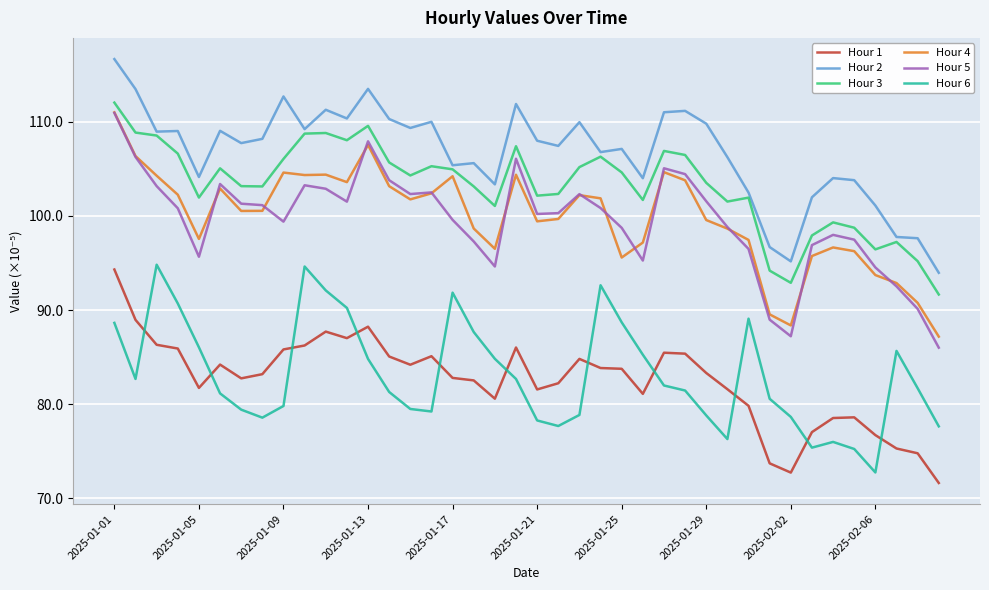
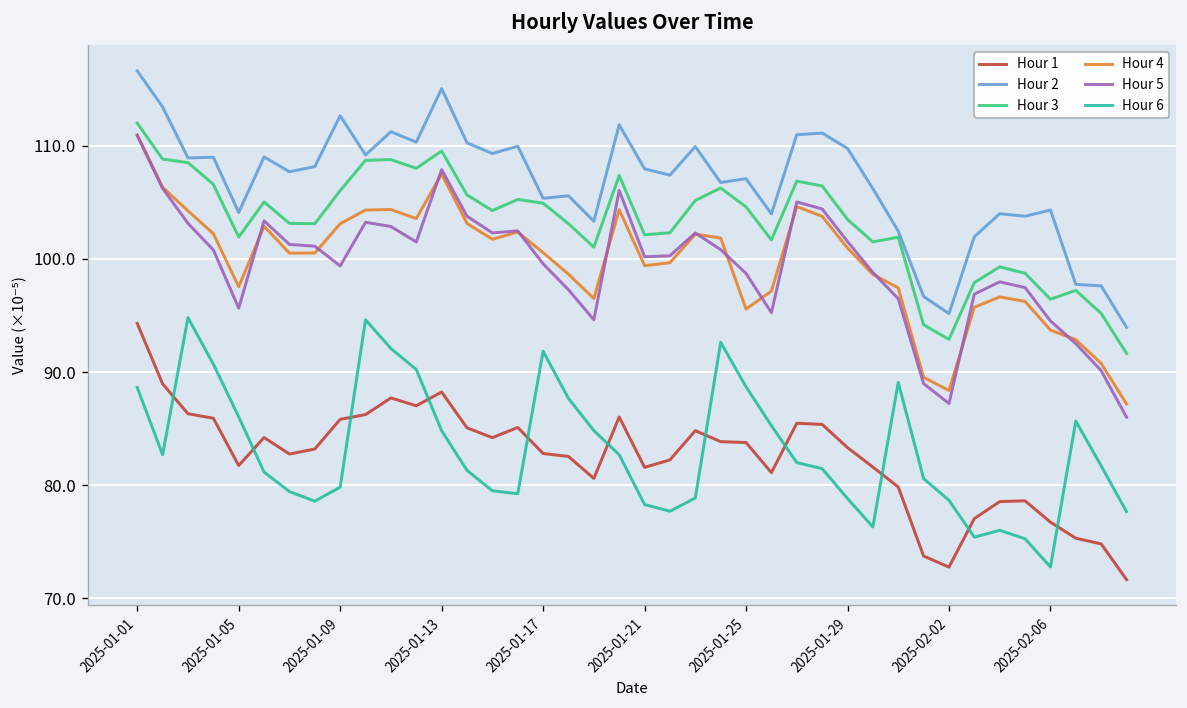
  {
    "Hour 1": {
      "2025-01-01": 94,
      "2025-01-05": 82,
      "2025-01-09": 86,
      "2025-01-13": 88,
      "2025-01-17": 83,
      "2025-01-21": 82,
      "2025-01-25": 84,
      "2025-01-29": 83,
      "2025-02-02": 73,
      "2025-02-06": 77
    },
    "Hour 2": {
      "2025-01-01": 117,
      "2025-01-05": 104,
      "2025-01-09": 113,
-     "2025-01-13": 113,
+     "2025-01-13": 115,
      "2025-01-17": 105,
      "2025-01-21": 108,
      "2025-01-25": 107,
      "2025-01-29": 110,
      "2025-02-02": 95,
-     "2025-02-06": 101
+     "2025-02-06": 104
    },
    "Hour 4": {
      "2025-01-05": 98,
-     "2025-01-09": 105,
+     "2025-01-09": 103,
      "2025-01-13": 108,
-     "2025-01-17": 104,
+     "2025-01-17": 101,
      "2025-01-21": 99,
      "2025-01-25": 96,
-     "2025-01-29": 100,
+     "2025-01-29": 101,
      "2025-02-02": 88,
      "2025-02-06": 94
    },
    "Hour 5": {
      "2025-01-05": 96,
      "2025-01-09": 99,
      "2025-01-13": 108,
      "2025-01-17": 100,
      "2025-01-21": 100,
      "2025-01-25": 99,
      "2025-01-29": 102,
      "2025-02-02": 87,
      "2025-02-06": 95
    }
  }
